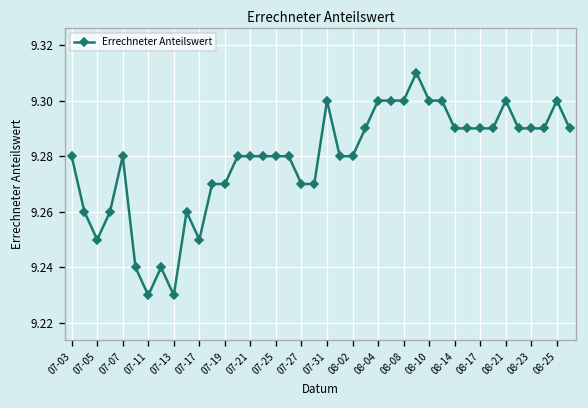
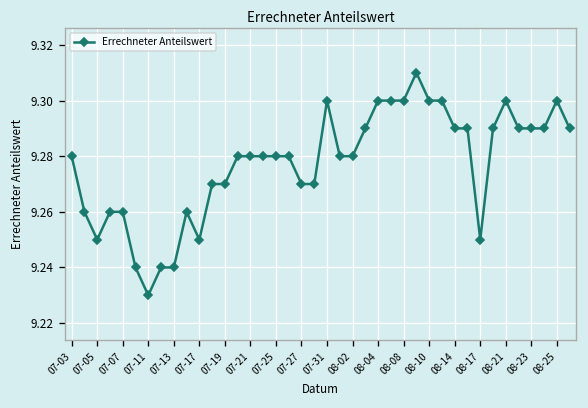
  {
    "07-03": 9.28,
    "07-05": 9.25,
-   "07-07": 9.28,
+   "07-07": 9.26,
    "07-11": 9.23,
-   "07-13": 9.23,
+   "07-13": 9.24,
    "07-17": 9.25,
    "07-19": 9.27,
    "07-21": 9.28,
    "07-25": 9.28,
    "07-27": 9.27,
    "07-31": 9.30,
    "08-02": 9.28,
    "08-04": 9.30,
    "08-08": 9.30,
    "08-10": 9.30,
    "08-14": 9.29,
-   "08-17": 9.29,
+   "08-17": 9.25,
    "08-21": 9.30,
    "08-23": 9.29,
    "08-25": 9.30
  }
